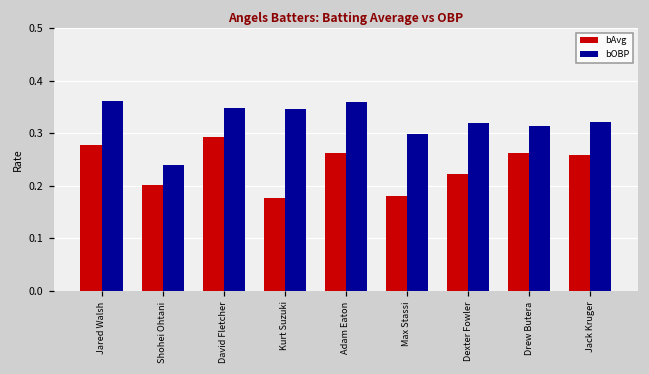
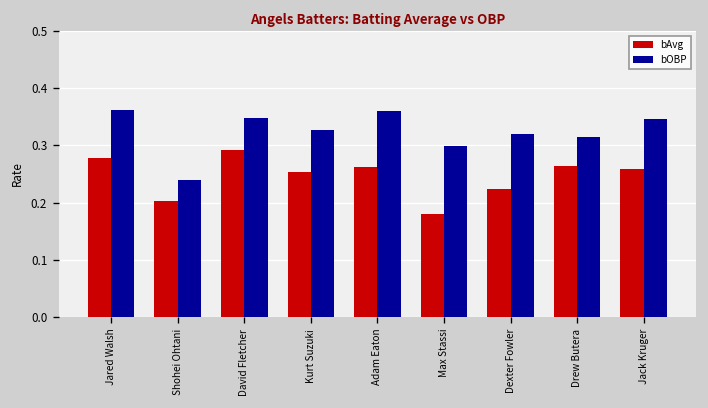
  {
    "bAvg": {
      "Jared Walsh": 0.28,
      "Shohei Ohtani": 0.20,
      "David Fletcher": 0.29,
-     "Kurt Suzuki": 0.18,
+     "Kurt Suzuki": 0.25,
      "Adam Eaton": 0.26,
      "Max Stassi": 0.18,
      "Dexter Fowler": 0.22,
      "Drew Butera": 0.26,
      "Jack Kruger": 0.26
    },
    "bOBP": {
      "Jared Walsh": 0.36,
      "Shohei Ohtani": 0.24,
      "David Fletcher": 0.35,
-     "Kurt Suzuki": 0.35,
+     "Kurt Suzuki": 0.33,
      "Adam Eaton": 0.36,
      "Max Stassi": 0.30,
      "Dexter Fowler": 0.32,
      "Drew Butera": 0.31,
-     "Jack Kruger": 0.32
+     "Jack Kruger": 0.35
    }
  }
